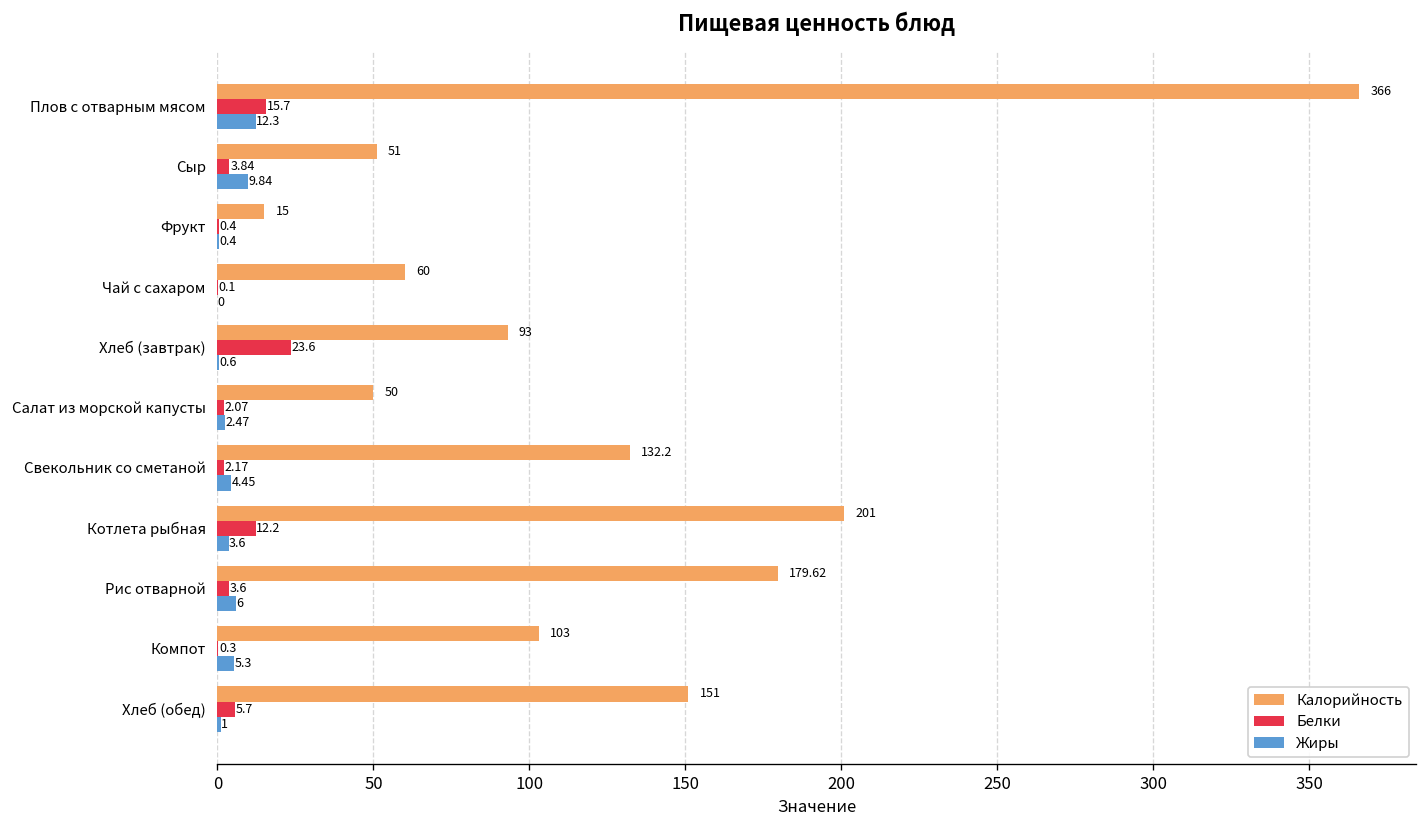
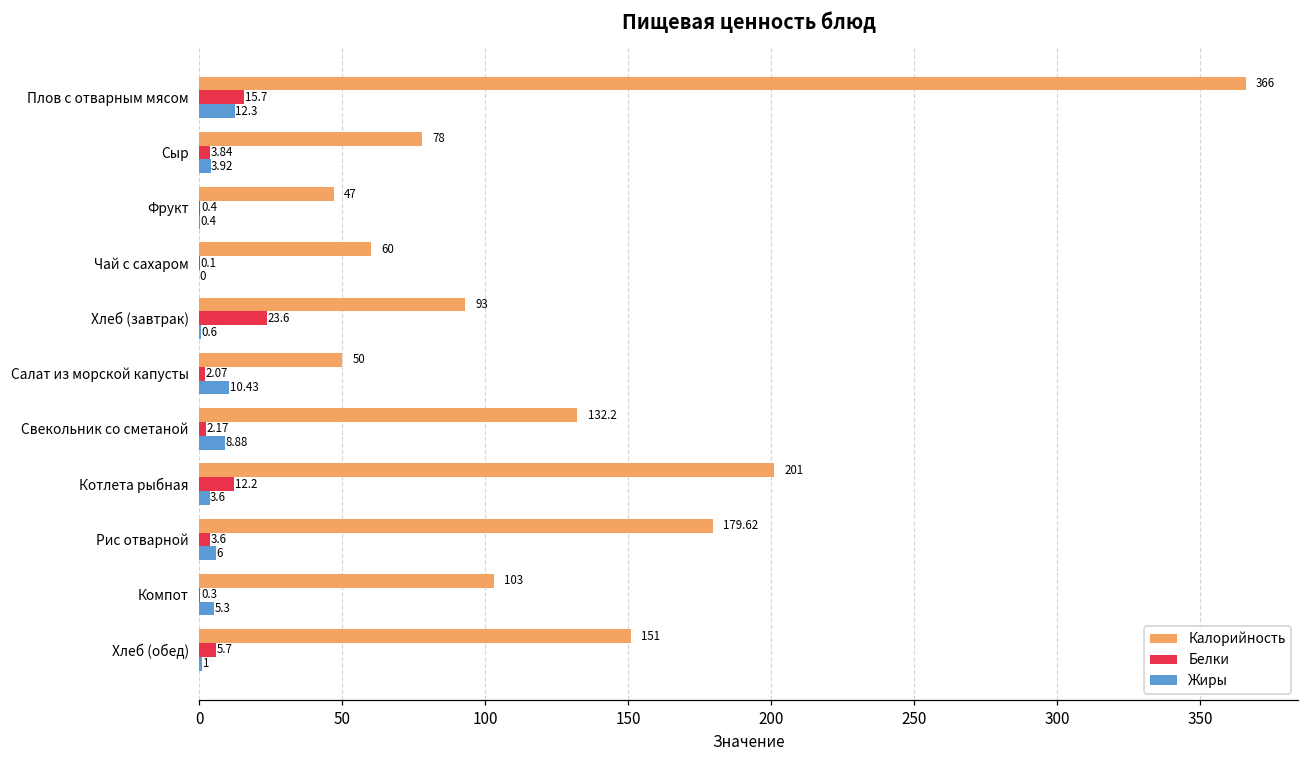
  {
    "Калорийность": {
      "Плов с отварным мясом": 366,
-     "Сыр": 51,
-     "Фрукт": 15,
+     "Сыр": 78,
+     "Фрукт": 47,
      "Чай с сахаром": 60,
      "Хлеб (завтрак)": 93,
      "Салат из морской капусты": 50,
      "Свекольник со сметаной": 132.2,
      "Котлета рыбная": 201,
      "Рис отварной": 179.62,
      "Компот": 103,
      "Хлеб (обед)": 151
    },
    "Белки": {
      "Плов с отварным мясом": 15.7,
      "Сыр": 3.84,
      "Фрукт": 0.4,
      "Чай с сахаром": 0.1,
      "Хлеб (завтрак)": 23.6,
      "Салат из морской капусты": 2.07,
      "Свекольник со сметаной": 2.17,
      "Котлета рыбная": 12.2,
      "Рис отварной": 3.6,
      "Компот": 0.3,
      "Хлеб (обед)": 5.7
    },
    "Жиры": {
      "Плов с отварным мясом": 12.3,
-     "Сыр": 9.84,
+     "Сыр": 3.92,
      "Фрукт": 0.4,
      "Чай с сахаром": 0,
      "Хлеб (завтрак)": 0.6,
-     "Салат из морской капусты": 2.47,
-     "Свекольник со сметаной": 4.45,
+     "Салат из морской капусты": 10.43,
+     "Свекольник со сметаной": 8.88,
      "Котлета рыбная": 3.6,
      "Рис отварной": 6,
      "Компот": 5.3,
      "Хлеб (обед)": 1
    }
  }
